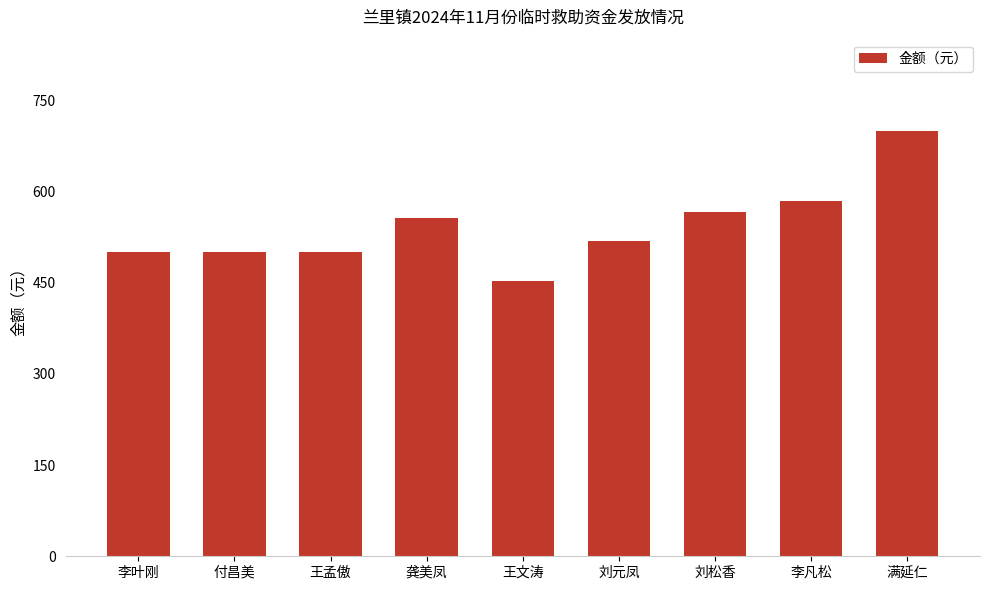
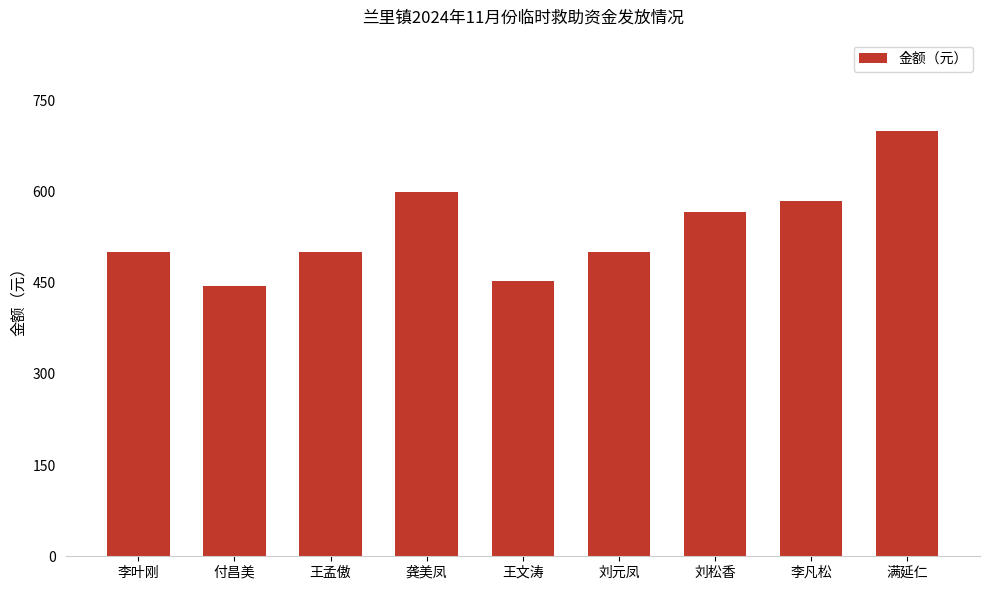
  {
    "李叶刚": 500,
-   "付昌美": 500,
+   "付昌美": 450,
    "王孟傲": 500,
-   "龚美凤": 560,
+   "龚美凤": 600,
    "王文涛": 450,
-   "刘元凤": 520,
+   "刘元凤": 500,
    "刘松香": 570,
    "李凡松": 590,
    "满延仁": 700
  }
